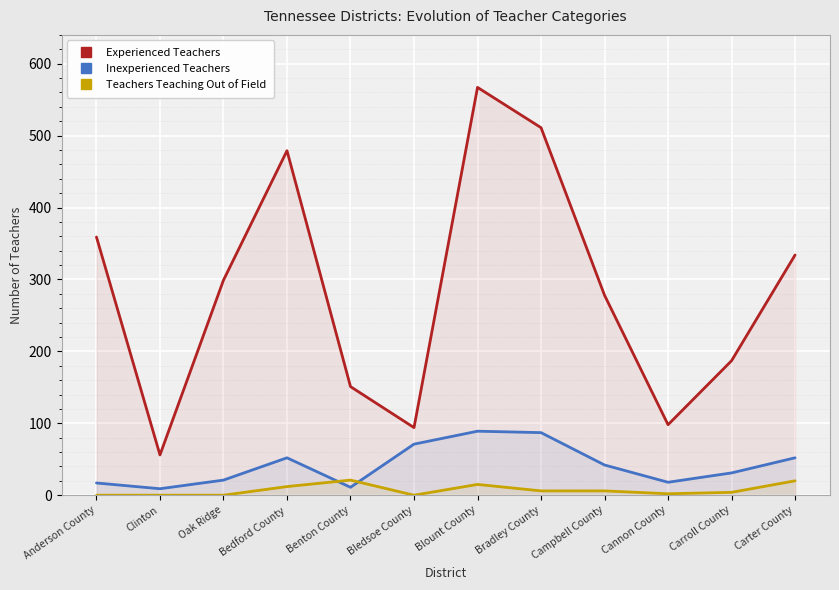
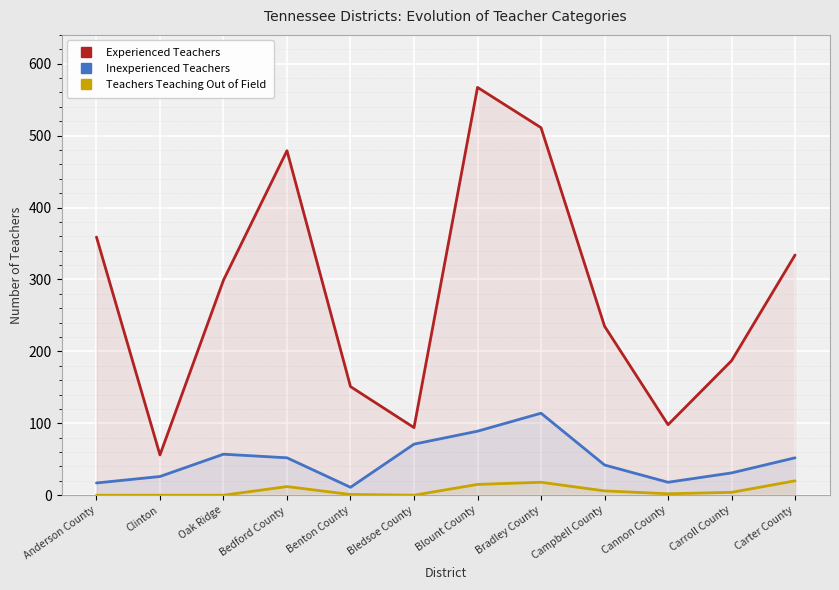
  {
    "Experienced Teachers": {
      "Anderson County": 360,
      "Clinton": 60,
      "Oak Ridge": 300,
      "Bedford County": 480,
      "Benton County": 150,
      "Bledsoe County": 90,
      "Blount County": 570,
      "Bradley County": 510,
-     "Campbell County": 280,
+     "Campbell County": 240,
      "Cannon County": 100,
      "Carroll County": 190,
      "Carter County": 330
    },
    "Inexperienced Teachers": {
      "Anderson County": 20,
-     "Clinton": 10,
-     "Oak Ridge": 20,
+     "Clinton": 30,
+     "Oak Ridge": 60,
      "Bedford County": 50,
      "Benton County": 10,
      "Bledsoe County": 70,
      "Blount County": 90,
-     "Bradley County": 90,
+     "Bradley County": 110,
      "Campbell County": 40,
      "Cannon County": 20,
      "Carroll County": 30,
      "Carter County": 50
    },
    "Teachers Teaching Out of Field": {
      "Anderson County": 0,
      "Clinton": 0,
      "Oak Ridge": 0,
      "Bedford County": 10,
-     "Benton County": 20,
+     "Benton County": 0,
      "Bledsoe County": 0,
      "Blount County": 20,
-     "Bradley County": 10,
+     "Bradley County": 20,
      "Campbell County": 10,
      "Cannon County": 0,
      "Carroll County": 0,
      "Carter County": 20
    }
  }
